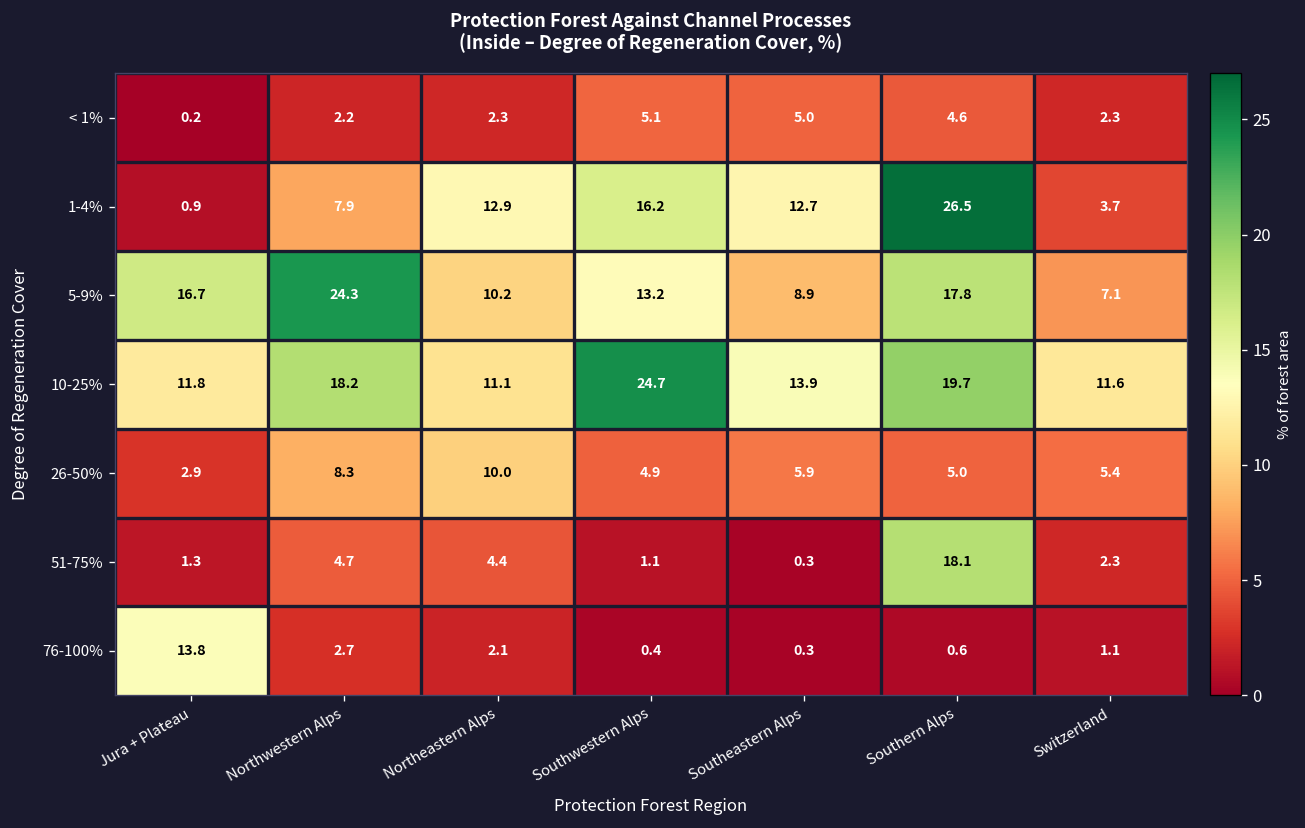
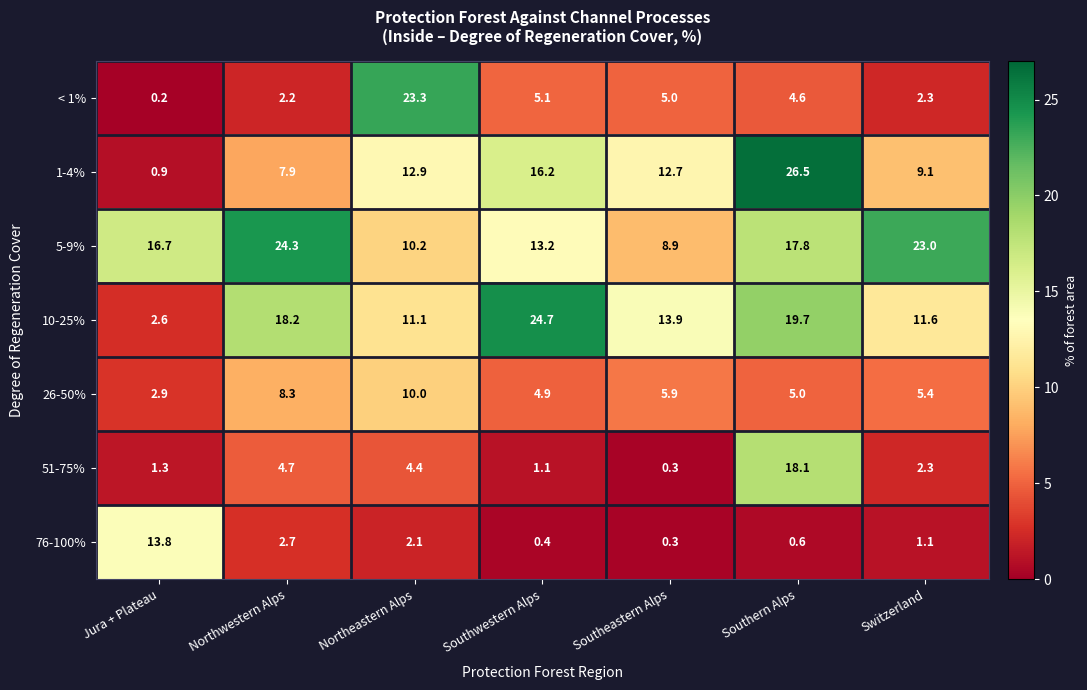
  {
    "< 1%": {
      "Jura + Plateau": 0.2,
      "Northwestern Alps": 2.2,
-     "Northeastern Alps": 2.3,
+     "Northeastern Alps": 23.3,
      "Southwestern Alps": 5.1,
      "Southeastern Alps": 5.0,
      "Southern Alps": 4.6,
      "Switzerland": 2.3
    },
    "1-4%": {
      "Jura + Plateau": 0.9,
      "Northwestern Alps": 7.9,
      "Northeastern Alps": 12.9,
      "Southwestern Alps": 16.2,
      "Southeastern Alps": 12.7,
      "Southern Alps": 26.5,
-     "Switzerland": 3.7
+     "Switzerland": 9.1
    },
    "5-9%": {
      "Jura + Plateau": 16.7,
      "Northwestern Alps": 24.3,
      "Northeastern Alps": 10.2,
      "Southwestern Alps": 13.2,
      "Southeastern Alps": 8.9,
      "Southern Alps": 17.8,
-     "Switzerland": 7.1
+     "Switzerland": 23.0
    },
    "10-25%": {
-     "Jura + Plateau": 11.8,
+     "Jura + Plateau": 2.6,
      "Northwestern Alps": 18.2,
      "Northeastern Alps": 11.1,
      "Southwestern Alps": 24.7,
      "Southeastern Alps": 13.9,
      "Southern Alps": 19.7,
      "Switzerland": 11.6
    },
    "26-50%": {
      "Jura + Plateau": 2.9,
      "Northwestern Alps": 8.3,
      "Northeastern Alps": 10.0,
      "Southwestern Alps": 4.9,
      "Southeastern Alps": 5.9,
      "Southern Alps": 5.0,
      "Switzerland": 5.4
    },
    "51-75%": {
      "Jura + Plateau": 1.3,
      "Northwestern Alps": 4.7,
      "Northeastern Alps": 4.4,
      "Southwestern Alps": 1.1,
      "Southeastern Alps": 0.3,
      "Southern Alps": 18.1,
      "Switzerland": 2.3
    },
    "76-100%": {
      "Jura + Plateau": 13.8,
      "Northwestern Alps": 2.7,
      "Northeastern Alps": 2.1,
      "Southwestern Alps": 0.4,
      "Southeastern Alps": 0.3,
      "Southern Alps": 0.6,
      "Switzerland": 1.1
    }
  }
